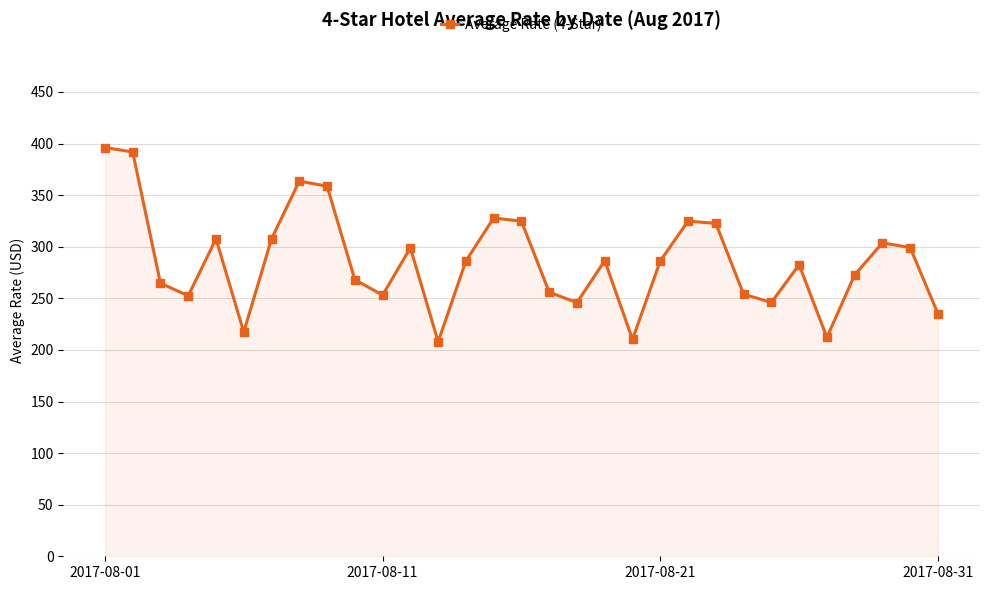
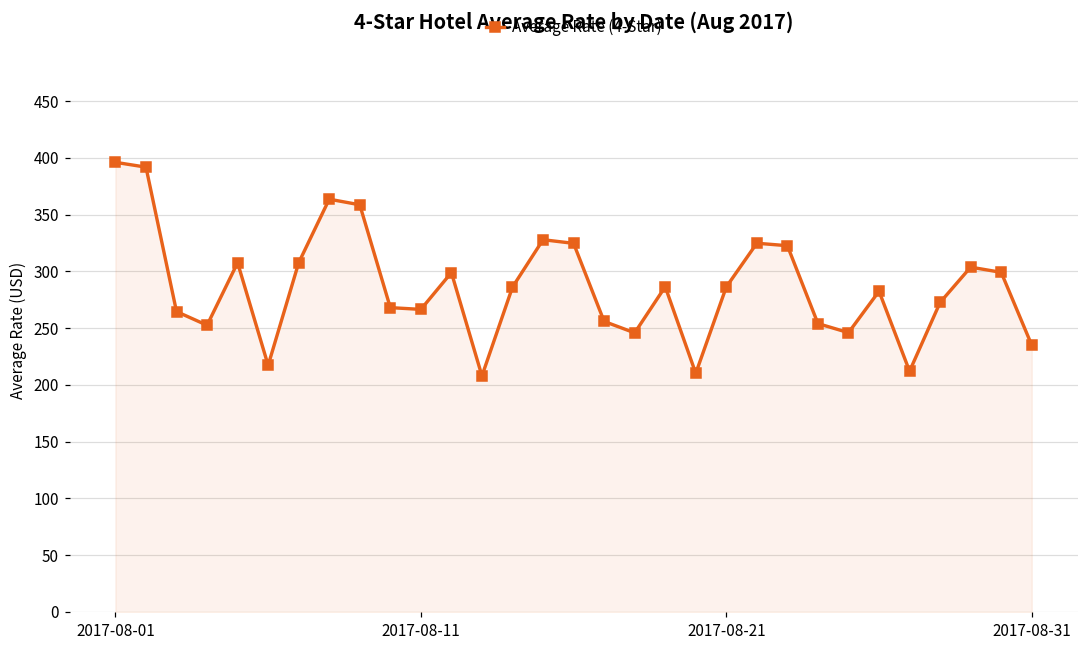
  {
    "2017-08-01": 396,
-   "2017-08-11": 253,
+   "2017-08-11": 267,
    "2017-08-21": 286,
    "2017-08-31": 235
  }
